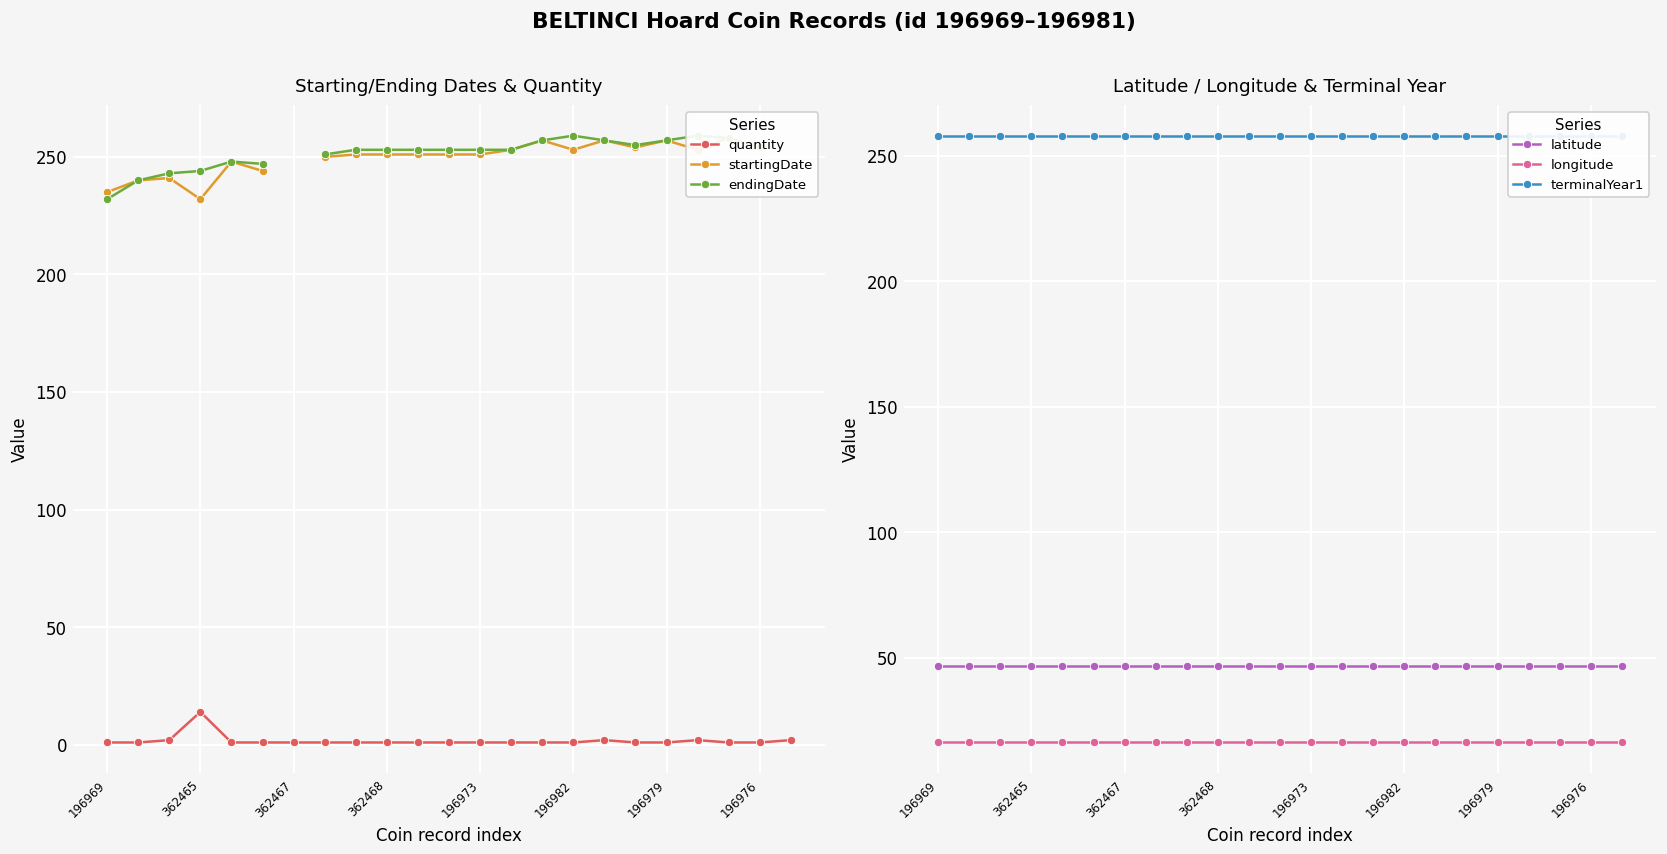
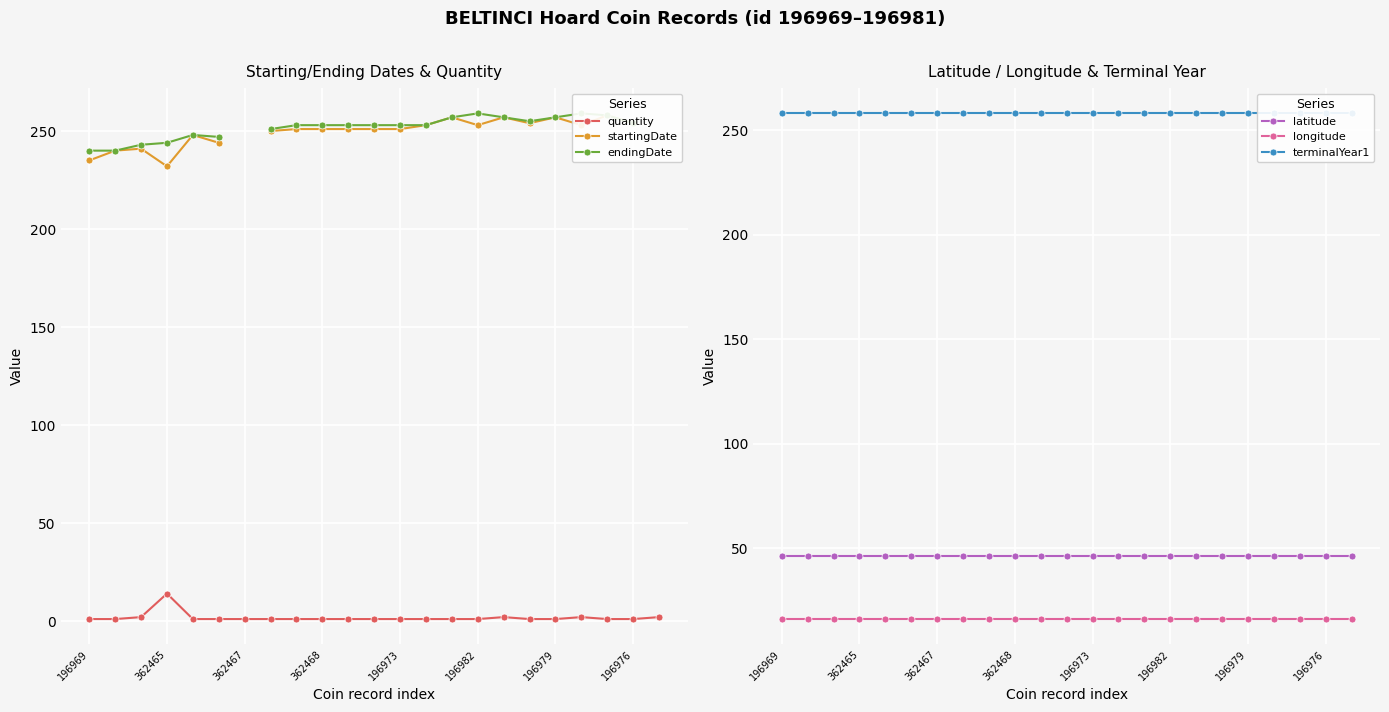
  {
    "Starting/Ending Dates & Quantity": {
      "quantity": {
        "196969": 1,
        "362465": 14,
        "362467": 1,
        "362468": 1,
        "196973": 1,
        "196982": 1,
        "196979": 1,
        "196976": 1
      },
      "startingDate": {
        "196969": 235,
        "362465": 232,
        "362468": 251,
        "196973": 251,
        "196982": 253
      },
      "endingDate": {
-       "196969": 232,
+       "196969": 240,
        "362465": 244,
        "362468": 253,
        "196973": 253,
        "196982": 259
      }
    },
    "Latitude / Longitude & Terminal Year": {
      "terminalYear1": {
        "196969": 258,
        "362465": 258,
        "362467": 258,
        "362468": 258,
        "196973": 258,
        "196982": 258,
        "196979": 258
      }
    }
  }
